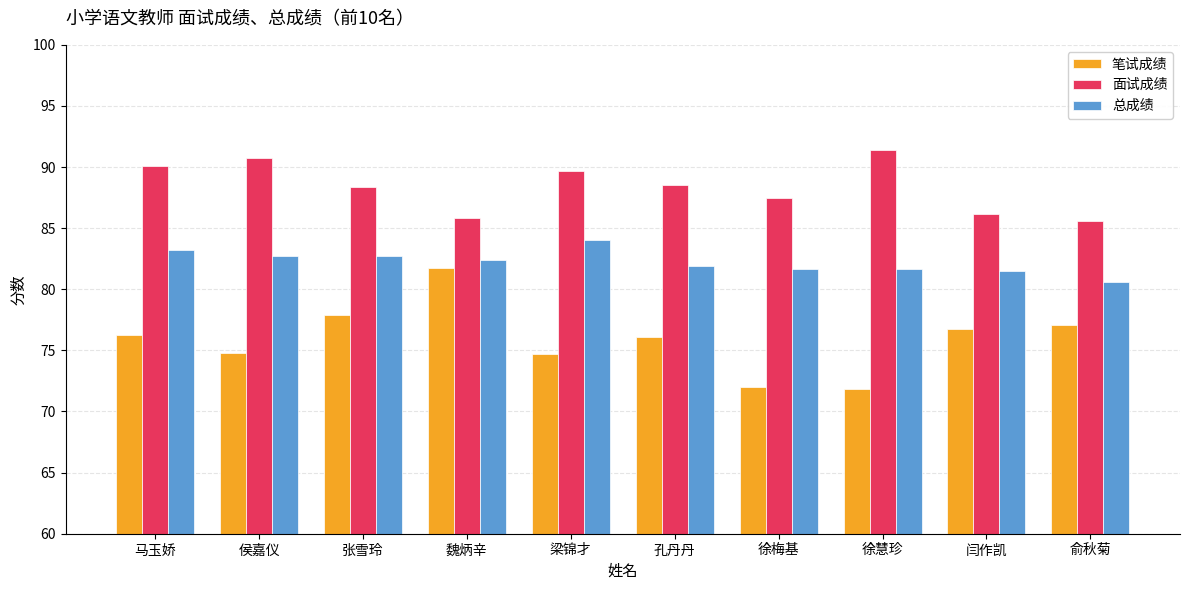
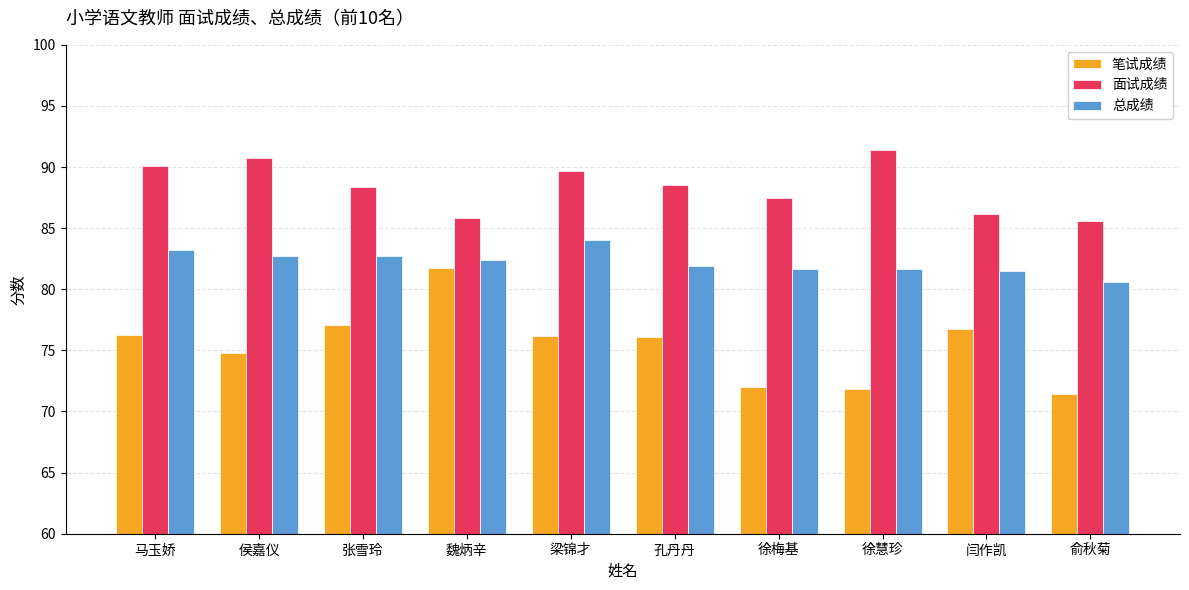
  {
    "笔试成绩": {
      "马玉娇": 76.3,
      "侯嘉仪": 74.8,
-     "张雪玲": 77.9,
+     "张雪玲": 77.1,
      "魏炳辛": 81.7,
-     "梁锦才": 74.7,
+     "梁锦才": 76.2,
      "孔丹丹": 76.1,
      "徐梅基": 72.0,
      "徐慧珍": 71.9,
      "闫作凯": 76.7,
-     "俞秋菊": 77.0
+     "俞秋菊": 71.5
    },
    "面试成绩": {
      "马玉娇": 90.1,
      "侯嘉仪": 90.8,
      "张雪玲": 88.4,
      "魏炳辛": 85.8,
      "梁锦才": 89.7,
      "孔丹丹": 88.5,
      "徐梅基": 87.5,
      "徐慧珍": 91.4,
      "闫作凯": 86.2,
      "俞秋菊": 85.6
    },
    "总成绩": {
      "马玉娇": 83.2,
      "侯嘉仪": 82.8,
      "张雪玲": 82.7,
      "魏炳辛": 82.4,
      "梁锦才": 84.1,
      "孔丹丹": 81.9,
      "徐梅基": 81.7,
      "徐慧珍": 81.6,
      "闫作凯": 81.5,
      "俞秋菊": 80.6
    }
  }
